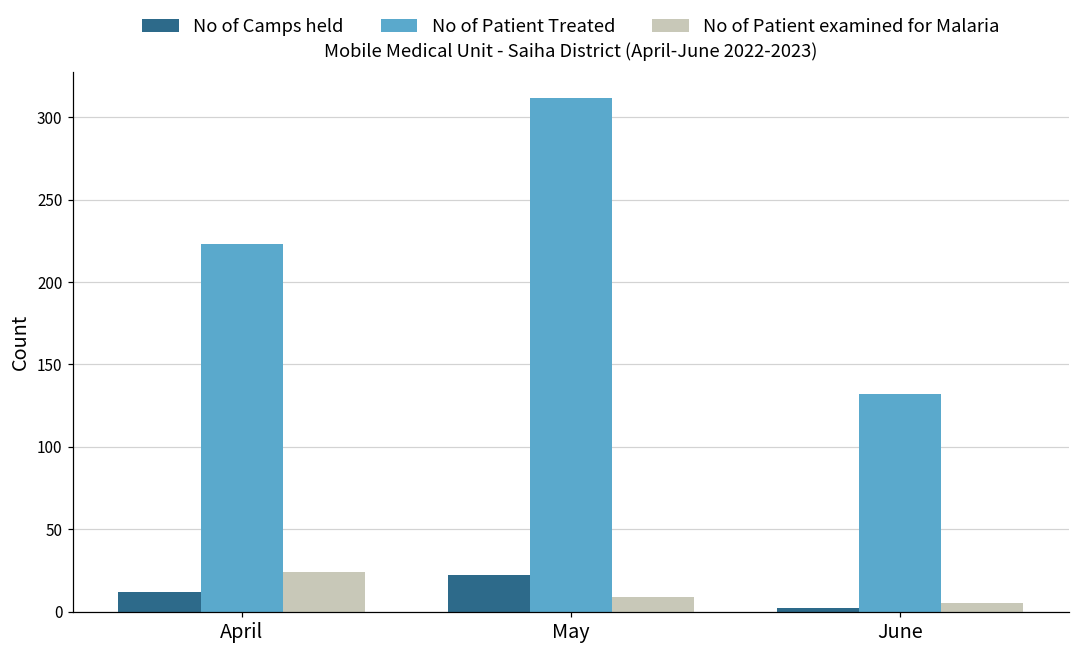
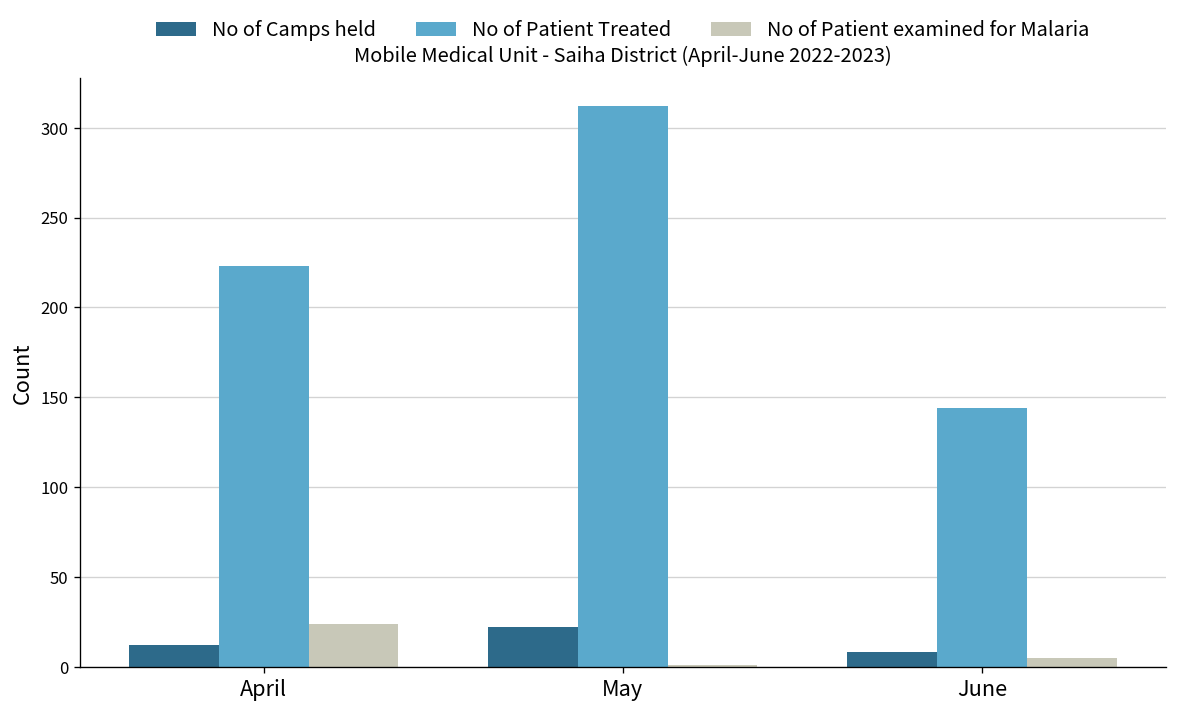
  {
    "No of Camps held": {
      "April": 12,
      "May": 22,
-     "June": 2
+     "June": 8
    },
    "No of Patient Treated": {
      "April": 223,
      "May": 312,
-     "June": 132
+     "June": 144
    },
    "No of Patient examined for Malaria": {
      "April": 24,
-     "May": 9,
+     "May": 1,
      "June": 5
    }
  }
